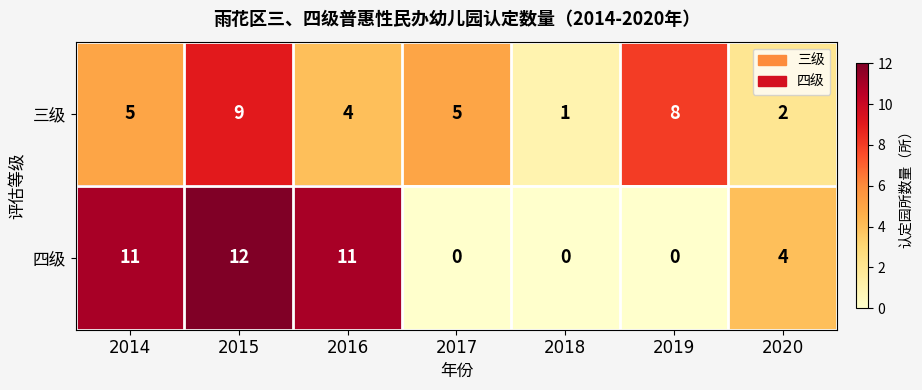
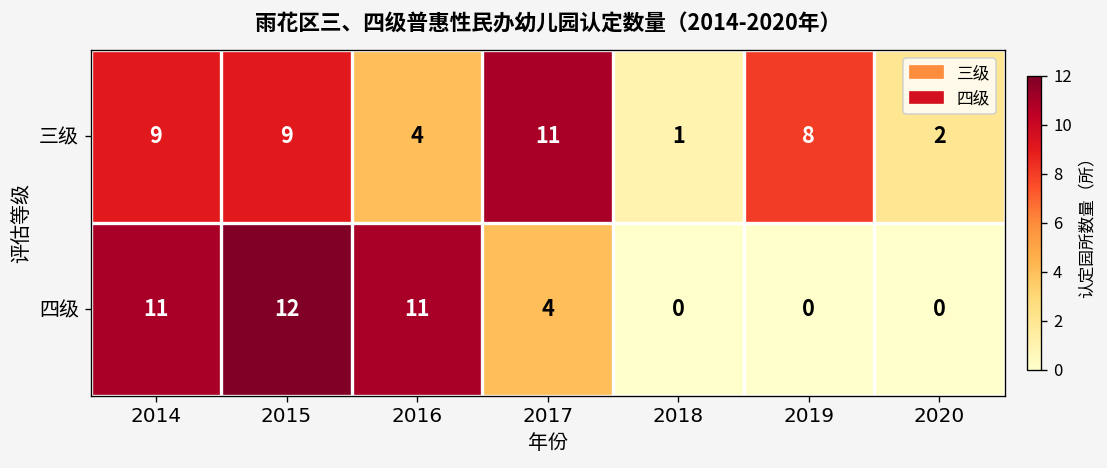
  {
    "三级": {
-     "2014": 5,
+     "2014": 9,
      "2015": 9,
      "2016": 4,
-     "2017": 5,
+     "2017": 11,
      "2018": 1,
      "2019": 8,
      "2020": 2
    },
    "四级": {
      "2014": 11,
      "2015": 12,
      "2016": 11,
-     "2017": 0,
+     "2017": 4,
      "2018": 0,
      "2019": 0,
-     "2020": 4
+     "2020": 0
    }
  }
